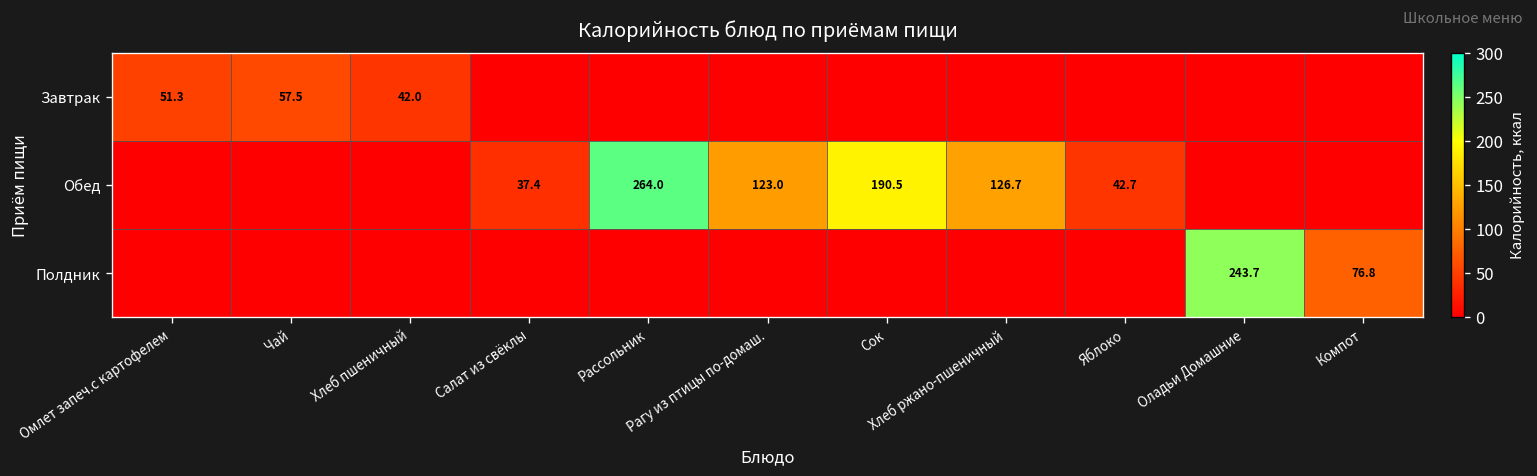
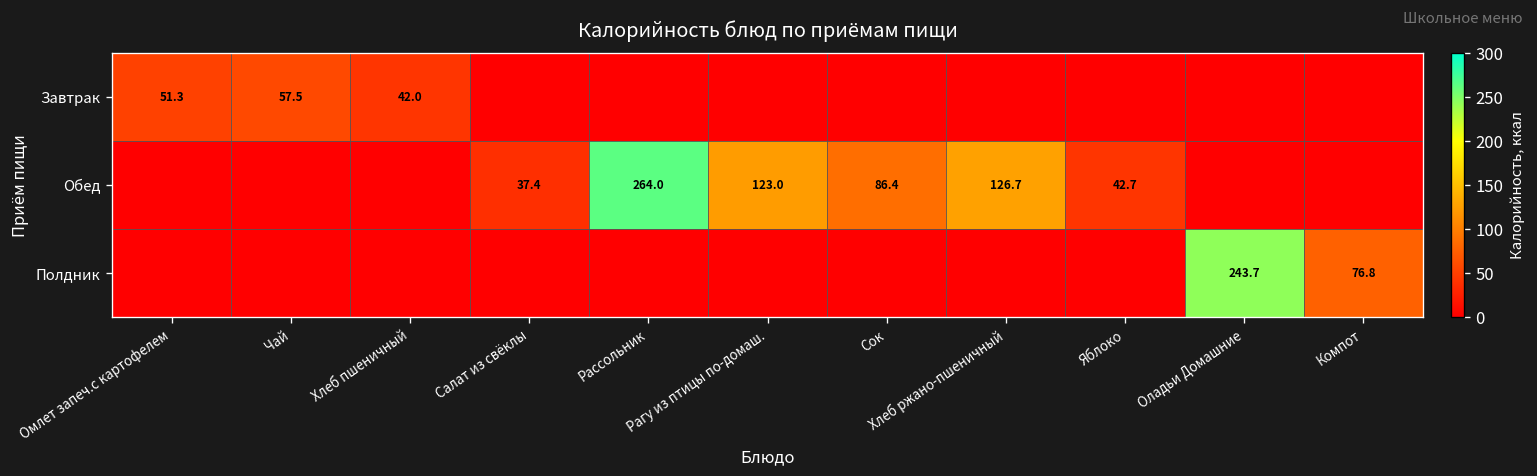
  {
    "Завтрак": {
      "Омлет запеч.с картофелем": 51.3,
      "Чай": 57.5,
      "Хлеб пшеничный": 42.0
    },
    "Обед": {
      "Салат из свёклы": 37.4,
      "Рассольник": 264.0,
      "Рагу из птицы по-домаш.": 123.0,
-     "Сок": 190.5,
+     "Сок": 86.4,
      "Хлеб ржано-пшеничный": 126.7,
      "Яблоко": 42.7
    },
    "Полдник": {
      "Оладьи Домашние": 243.7,
      "Компот": 76.8
    }
  }
